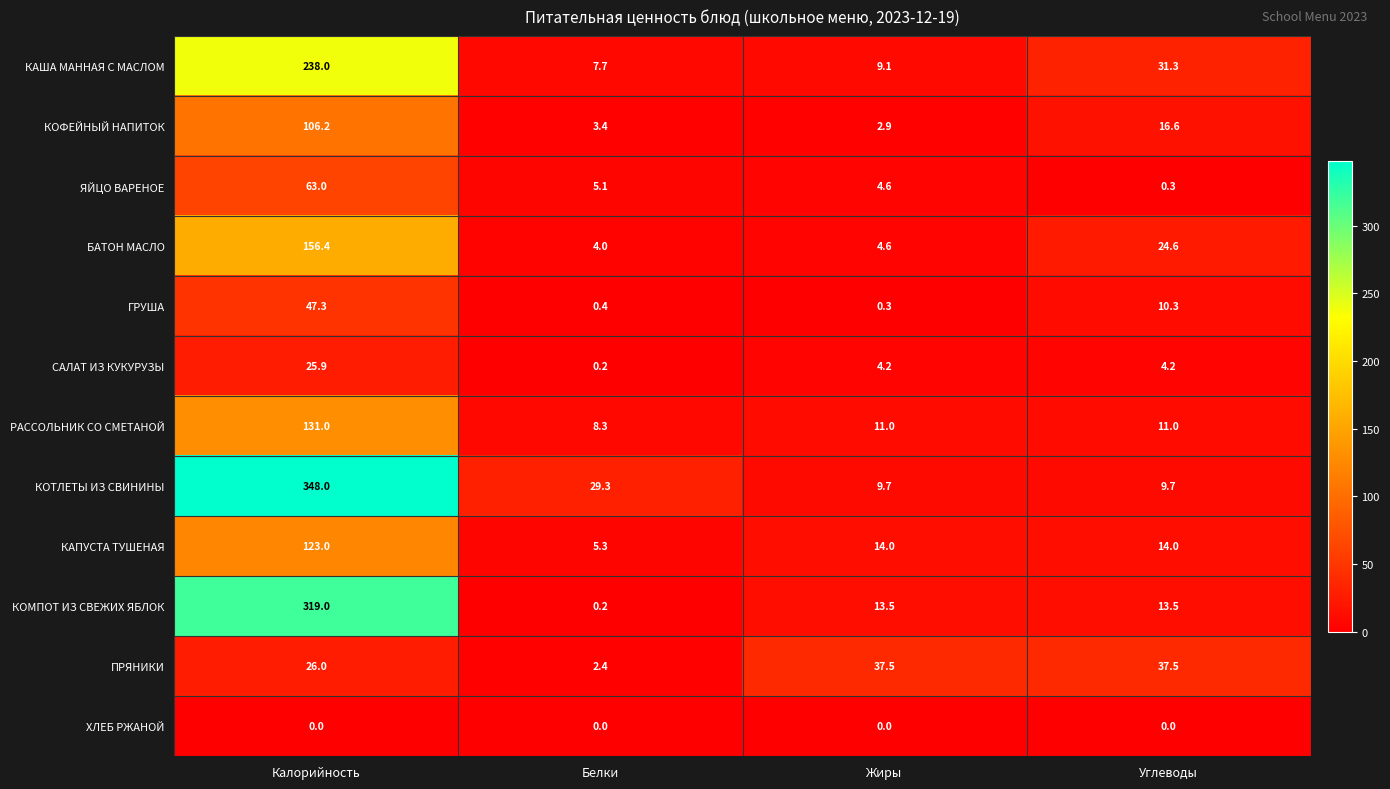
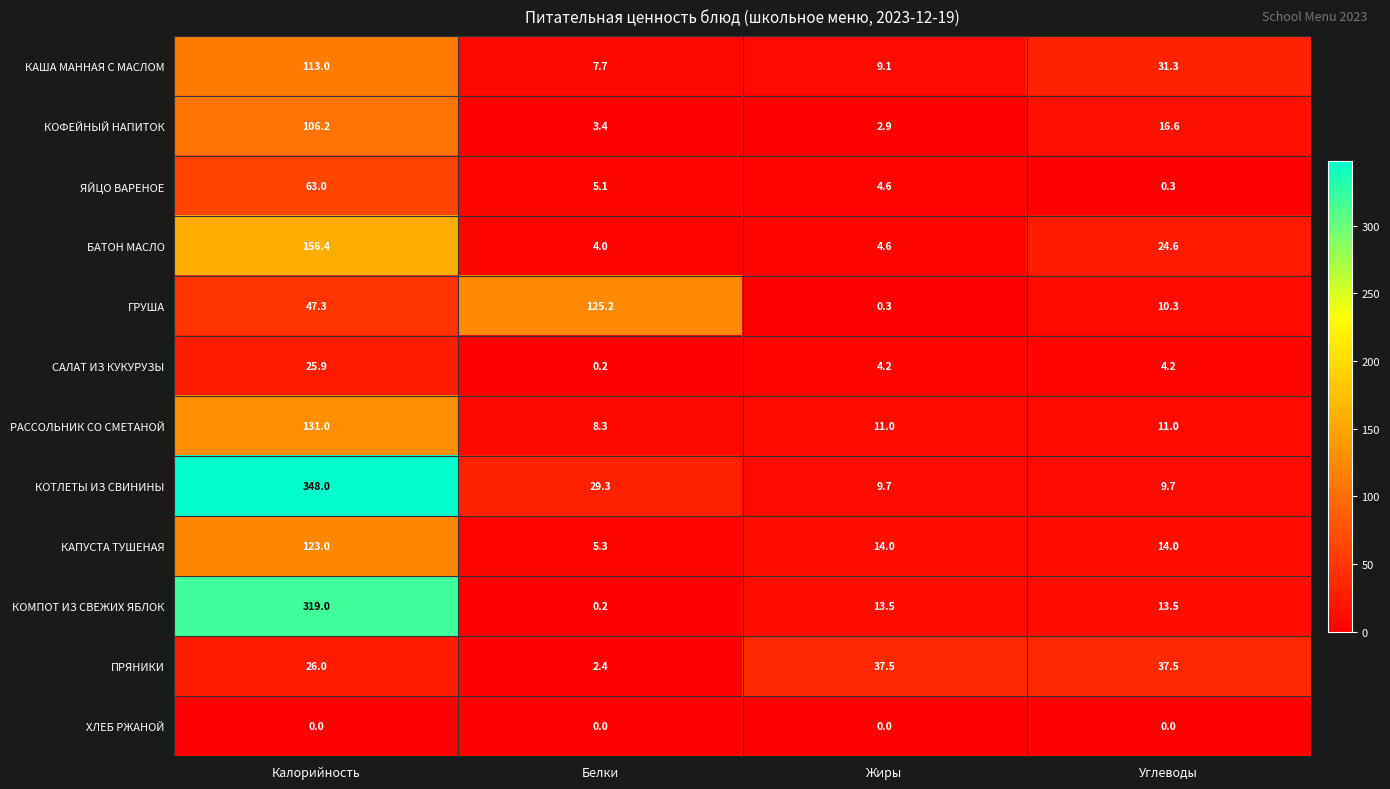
  {
    "КАША МАННАЯ С МАСЛОМ": {
-     "Калорийность": 238.0,
+     "Калорийность": 113.0,
      "Белки": 7.7,
      "Жиры": 9.1,
      "Углеводы": 31.3
    },
    "КОФЕЙНЫЙ НАПИТОК": {
      "Калорийность": 106.2,
      "Белки": 3.4,
      "Жиры": 2.9,
      "Углеводы": 16.6
    },
    "ЯЙЦО ВАРЕНОЕ": {
      "Калорийность": 63.0,
      "Белки": 5.1,
      "Жиры": 4.6,
      "Углеводы": 0.3
    },
    "БАТОН МАСЛО": {
      "Калорийность": 156.4,
      "Белки": 4.0,
      "Жиры": 4.6,
      "Углеводы": 24.6
    },
    "ГРУША": {
      "Калорийность": 47.3,
-     "Белки": 0.4,
+     "Белки": 125.2,
      "Жиры": 0.3,
      "Углеводы": 10.3
    },
    "САЛАТ ИЗ КУКУРУЗЫ": {
      "Калорийность": 25.9,
      "Белки": 0.2,
      "Жиры": 4.2,
      "Углеводы": 4.2
    },
    "РАССОЛЬНИК СО СМЕТАНОЙ": {
      "Калорийность": 131.0,
      "Белки": 8.3,
      "Жиры": 11.0,
      "Углеводы": 11.0
    },
    "КОТЛЕТЫ ИЗ СВИНИНЫ": {
      "Калорийность": 348.0,
      "Белки": 29.3,
      "Жиры": 9.7,
      "Углеводы": 9.7
    },
    "КАПУСТА ТУШЕНАЯ": {
      "Калорийность": 123.0,
      "Белки": 5.3,
      "Жиры": 14.0,
      "Углеводы": 14.0
    },
    "КОМПОТ ИЗ СВЕЖИХ ЯБЛОК": {
      "Калорийность": 319.0,
      "Белки": 0.2,
      "Жиры": 13.5,
      "Углеводы": 13.5
    },
    "ПРЯНИКИ": {
      "Калорийность": 26.0,
      "Белки": 2.4,
      "Жиры": 37.5,
      "Углеводы": 37.5
    },
    "ХЛЕБ РЖАНОЙ": {
      "Калорийность": 0.0,
      "Белки": 0.0,
      "Жиры": 0.0,
      "Углеводы": 0.0
    }
  }
